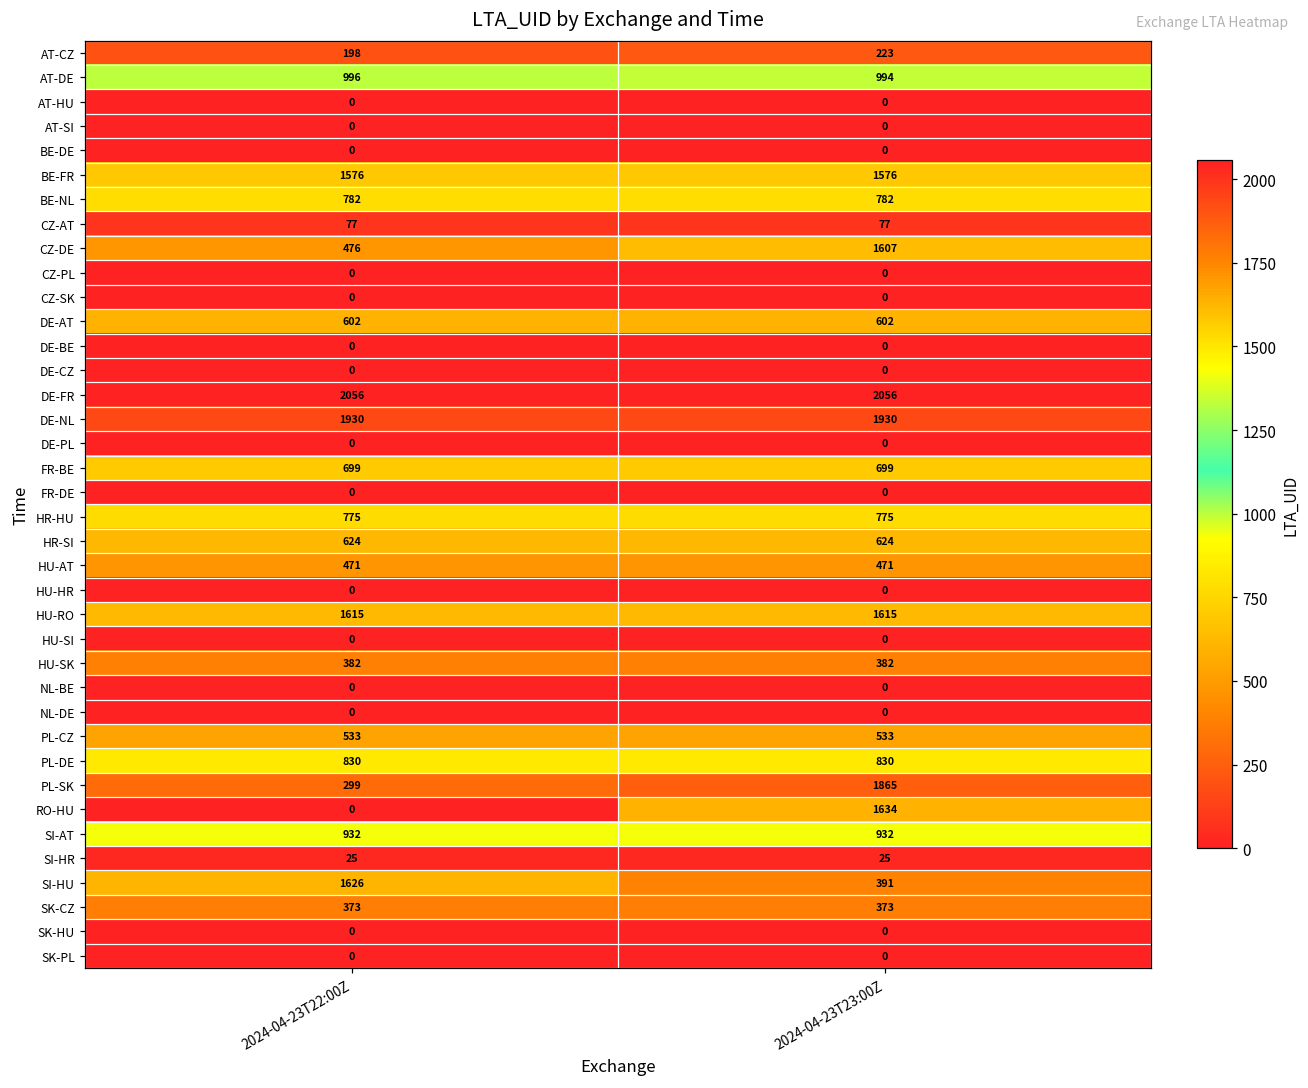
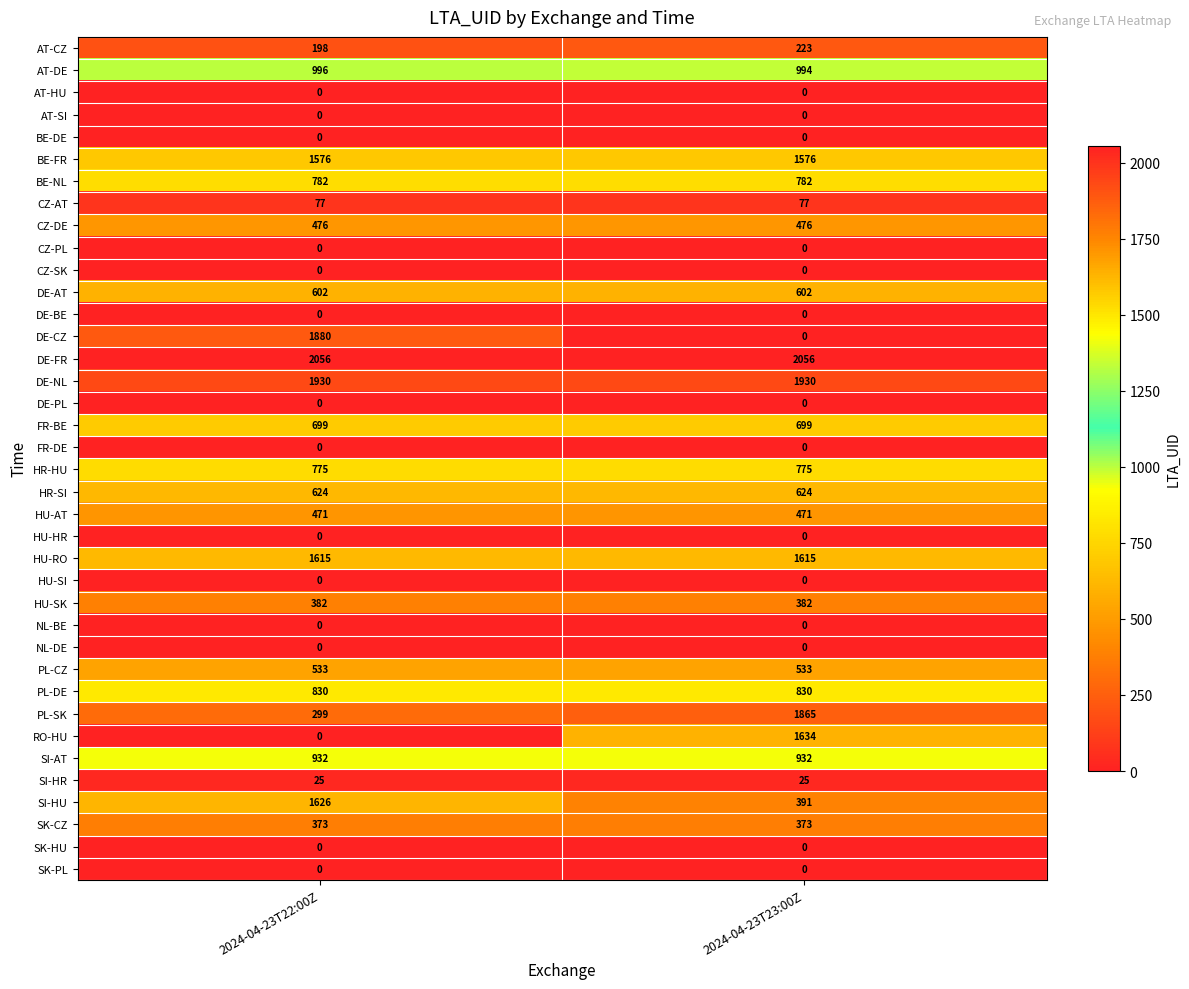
  {
    "AT-CZ": {
      "2024-04-23T22:00Z": 198,
      "2024-04-23T23:00Z": 223
    },
    "AT-DE": {
      "2024-04-23T22:00Z": 996,
      "2024-04-23T23:00Z": 994
    },
    "AT-HU": {
      "2024-04-23T22:00Z": 0,
      "2024-04-23T23:00Z": 0
    },
    "AT-SI": {
      "2024-04-23T22:00Z": 0,
      "2024-04-23T23:00Z": 0
    },
    "BE-DE": {
      "2024-04-23T22:00Z": 0,
      "2024-04-23T23:00Z": 0
    },
    "BE-FR": {
      "2024-04-23T22:00Z": 1576,
      "2024-04-23T23:00Z": 1576
    },
    "BE-NL": {
      "2024-04-23T22:00Z": 782,
      "2024-04-23T23:00Z": 782
    },
    "CZ-AT": {
      "2024-04-23T22:00Z": 77,
      "2024-04-23T23:00Z": 77
    },
    "CZ-DE": {
      "2024-04-23T22:00Z": 476,
-     "2024-04-23T23:00Z": 1607
+     "2024-04-23T23:00Z": 476
    },
    "CZ-PL": {
      "2024-04-23T22:00Z": 0,
      "2024-04-23T23:00Z": 0
    },
    "CZ-SK": {
      "2024-04-23T22:00Z": 0,
      "2024-04-23T23:00Z": 0
    },
    "DE-AT": {
      "2024-04-23T22:00Z": 602,
      "2024-04-23T23:00Z": 602
    },
    "DE-BE": {
      "2024-04-23T22:00Z": 0,
      "2024-04-23T23:00Z": 0
    },
    "DE-CZ": {
-     "2024-04-23T22:00Z": 0,
+     "2024-04-23T22:00Z": 1880,
      "2024-04-23T23:00Z": 0
    },
    "DE-FR": {
      "2024-04-23T22:00Z": 2056,
      "2024-04-23T23:00Z": 2056
    },
    "DE-NL": {
      "2024-04-23T22:00Z": 1930,
      "2024-04-23T23:00Z": 1930
    },
    "DE-PL": {
      "2024-04-23T22:00Z": 0,
      "2024-04-23T23:00Z": 0
    },
    "FR-BE": {
      "2024-04-23T22:00Z": 699,
      "2024-04-23T23:00Z": 699
    },
    "FR-DE": {
      "2024-04-23T22:00Z": 0,
      "2024-04-23T23:00Z": 0
    },
    "HR-HU": {
      "2024-04-23T22:00Z": 775,
      "2024-04-23T23:00Z": 775
    },
    "HR-SI": {
      "2024-04-23T22:00Z": 624,
      "2024-04-23T23:00Z": 624
    },
    "HU-AT": {
      "2024-04-23T22:00Z": 471,
      "2024-04-23T23:00Z": 471
    },
    "HU-HR": {
      "2024-04-23T22:00Z": 0,
      "2024-04-23T23:00Z": 0
    },
    "HU-RO": {
      "2024-04-23T22:00Z": 1615,
      "2024-04-23T23:00Z": 1615
    },
    "HU-SI": {
      "2024-04-23T22:00Z": 0,
      "2024-04-23T23:00Z": 0
    },
    "HU-SK": {
      "2024-04-23T22:00Z": 382,
      "2024-04-23T23:00Z": 382
    },
    "NL-BE": {
      "2024-04-23T22:00Z": 0,
      "2024-04-23T23:00Z": 0
    },
    "NL-DE": {
      "2024-04-23T22:00Z": 0,
      "2024-04-23T23:00Z": 0
    },
    "PL-CZ": {
      "2024-04-23T22:00Z": 533,
      "2024-04-23T23:00Z": 533
    },
    "PL-DE": {
      "2024-04-23T22:00Z": 830,
      "2024-04-23T23:00Z": 830
    },
    "PL-SK": {
      "2024-04-23T22:00Z": 299,
      "2024-04-23T23:00Z": 1865
    },
    "RO-HU": {
      "2024-04-23T22:00Z": 0,
      "2024-04-23T23:00Z": 1634
    },
    "SI-AT": {
      "2024-04-23T22:00Z": 932,
      "2024-04-23T23:00Z": 932
    },
    "SI-HR": {
      "2024-04-23T22:00Z": 25,
      "2024-04-23T23:00Z": 25
    },
    "SI-HU": {
      "2024-04-23T22:00Z": 1626,
      "2024-04-23T23:00Z": 391
    },
    "SK-CZ": {
      "2024-04-23T22:00Z": 373,
      "2024-04-23T23:00Z": 373
    },
    "SK-HU": {
      "2024-04-23T22:00Z": 0,
      "2024-04-23T23:00Z": 0
    },
    "SK-PL": {
      "2024-04-23T22:00Z": 0,
      "2024-04-23T23:00Z": 0
    }
  }
